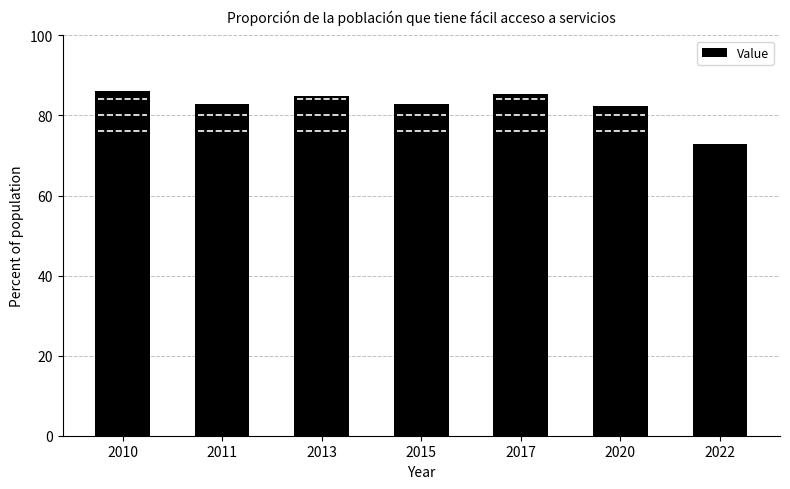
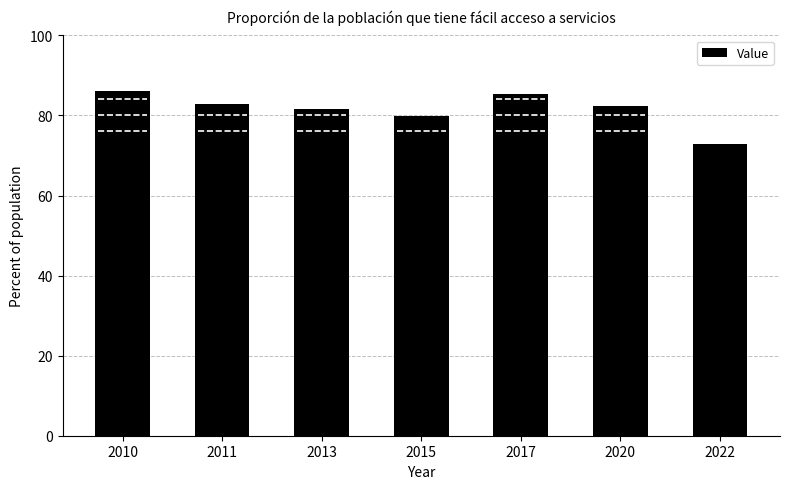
  {
    "2010": 86,
    "2011": 83,
-   "2013": 85,
-   "2015": 83,
+   "2013": 82,
+   "2015": 80,
    "2017": 85,
    "2020": 82,
    "2022": 73
  }
